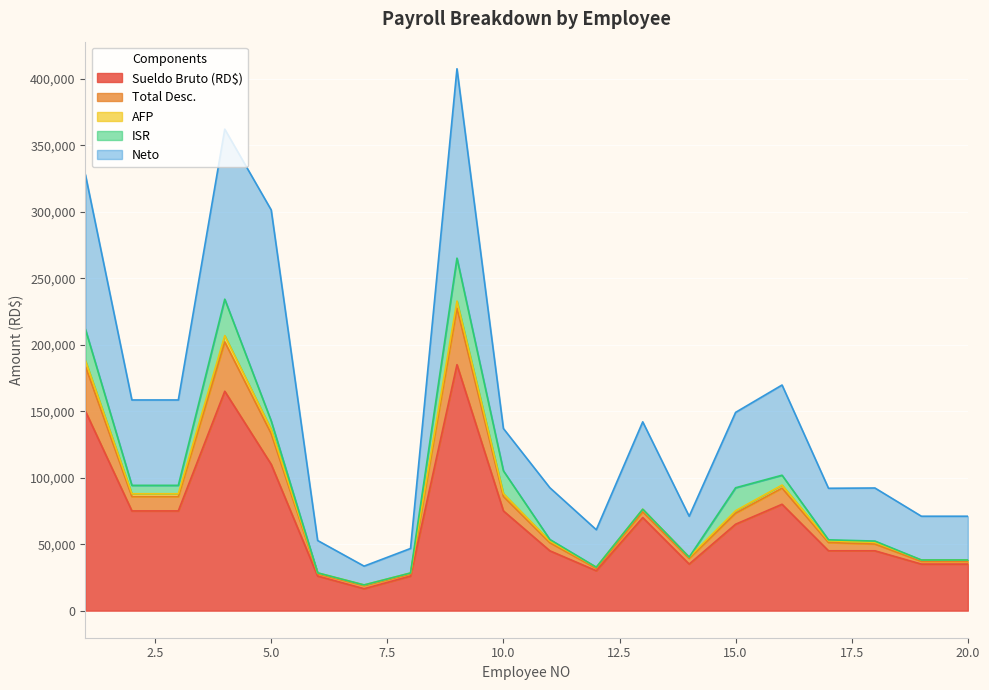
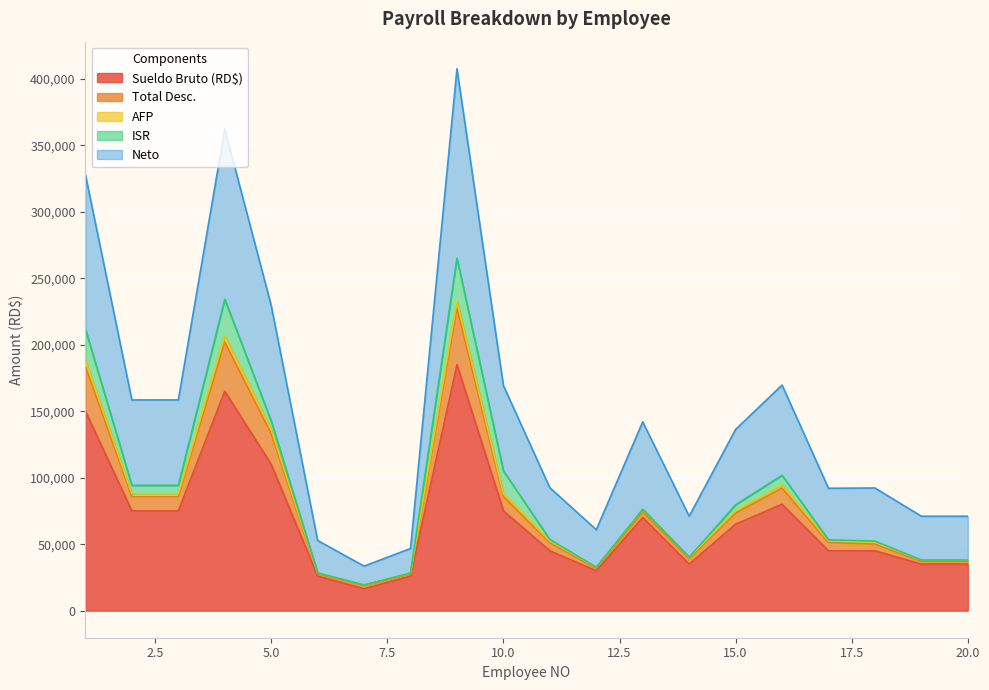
  {
    "AFP": {
      "5.0": "3,000",
      "10.0": "2,000",
      "15.0": "75,000"
    },
    "ISR": {
      "5.0": "6,000",
      "10.0": "17,000",
-     "15.0": "17,000"
+     "15.0": "4,000"
    },
    "Neto": {
-     "5.0": "159,000",
-     "10.0": "32,000",
+     "5.0": "87,000",
+     "10.0": "64,000",
      "15.0": "57,000",
      "20.0": "33,000"
    }
  }
